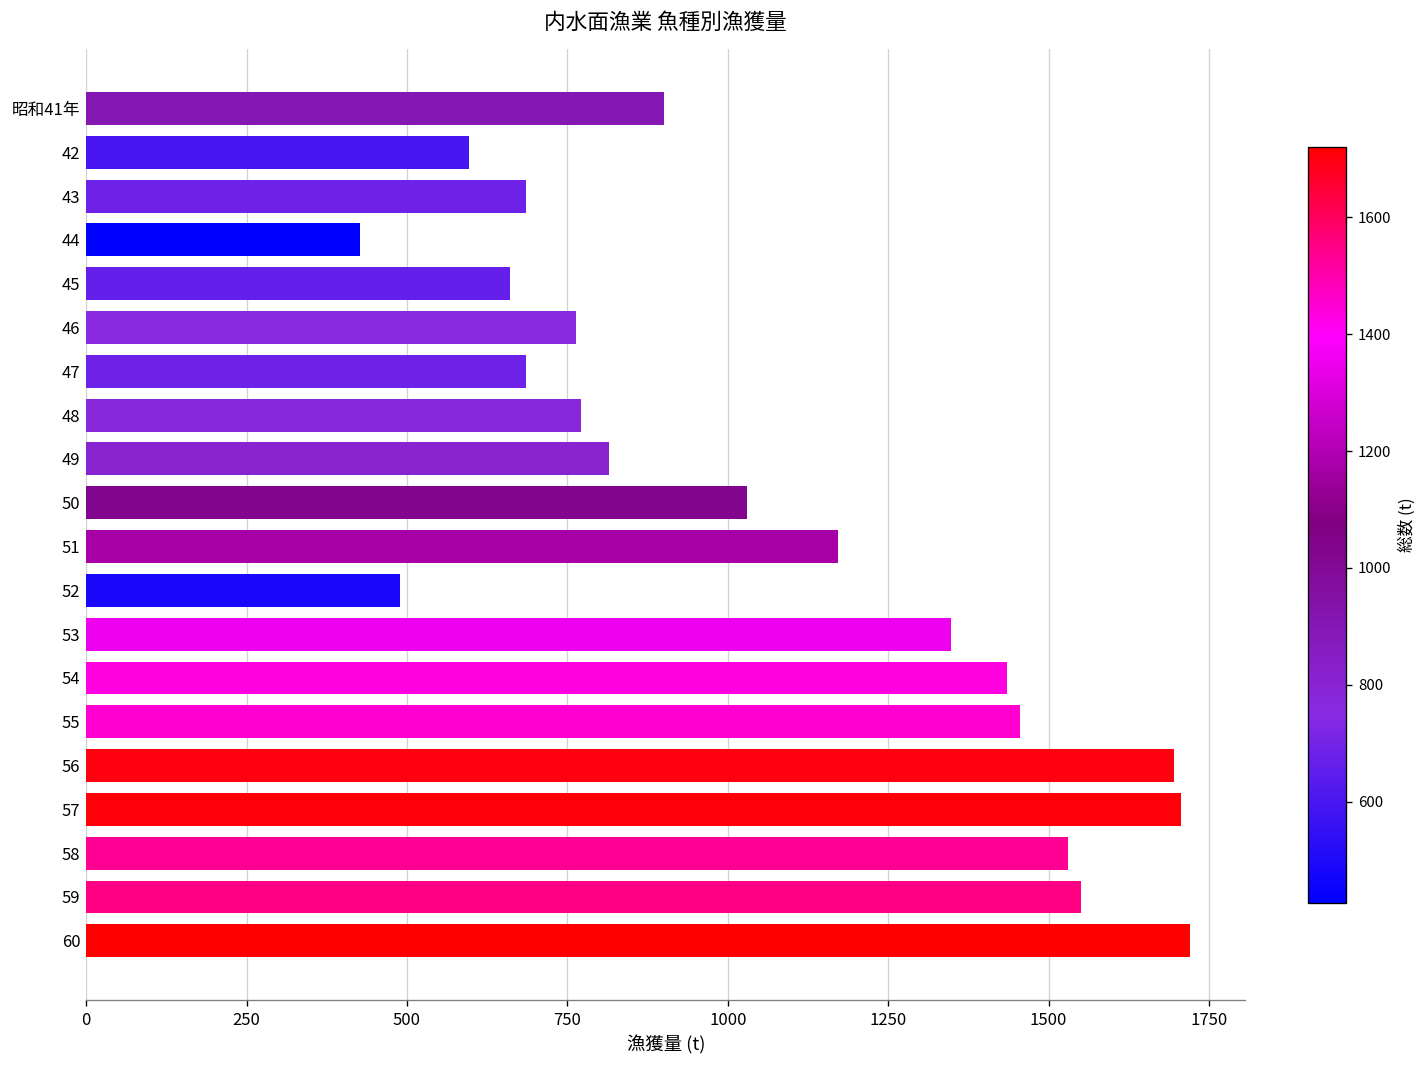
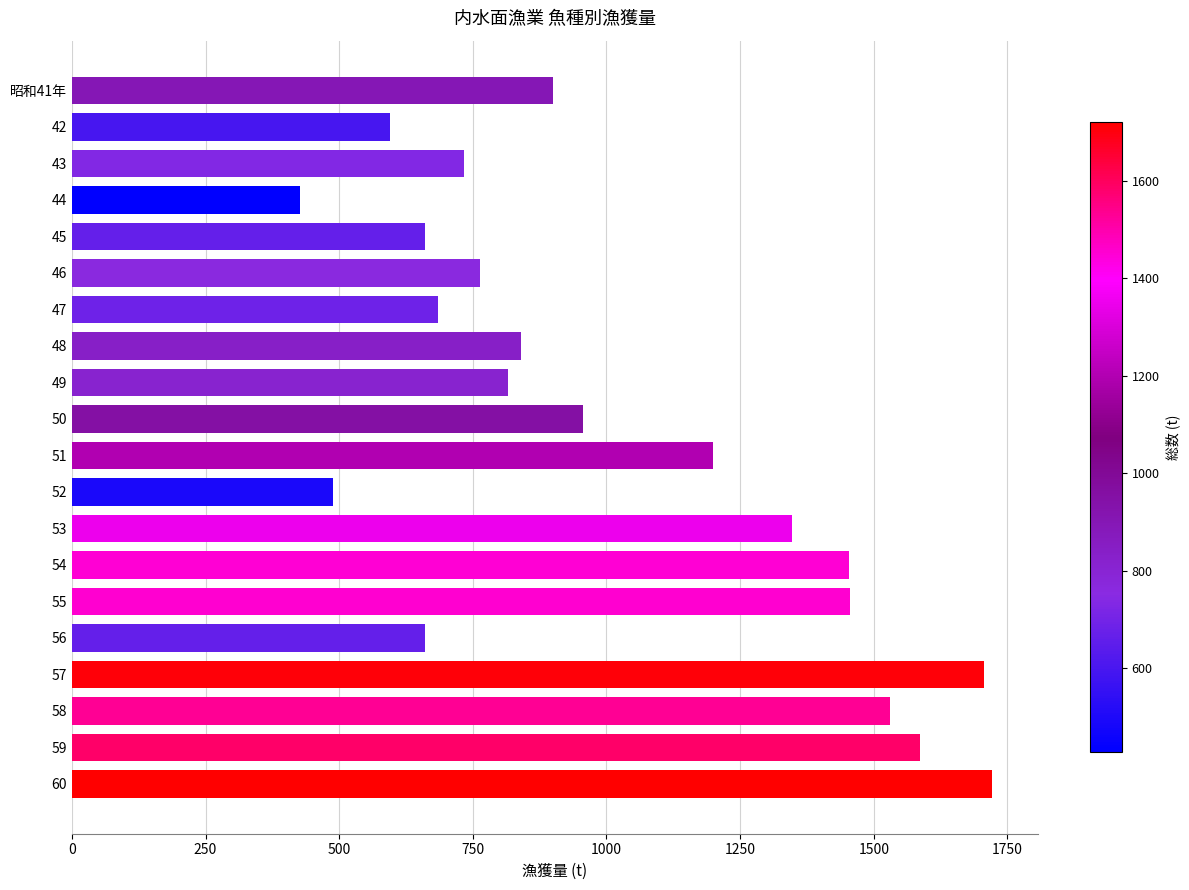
  {
    "昭和41年": 900,
    "42": 600,
-   "43": 690,
+   "43": 730,
    "44": 430,
    "45": 660,
    "46": 760,
    "47": 690,
-   "48": 770,
+   "48": 840,
    "49": 820,
-   "50": 1030,
-   "51": 1170,
+   "50": 960,
+   "51": 1200,
    "52": 490,
    "53": 1350,
-   "54": 1440,
+   "54": 1450,
    "55": 1460,
-   "56": 1700,
+   "56": 660,
    "57": 1710,
    "58": 1530,
-   "59": 1550,
+   "59": 1590,
    "60": 1720
  }
